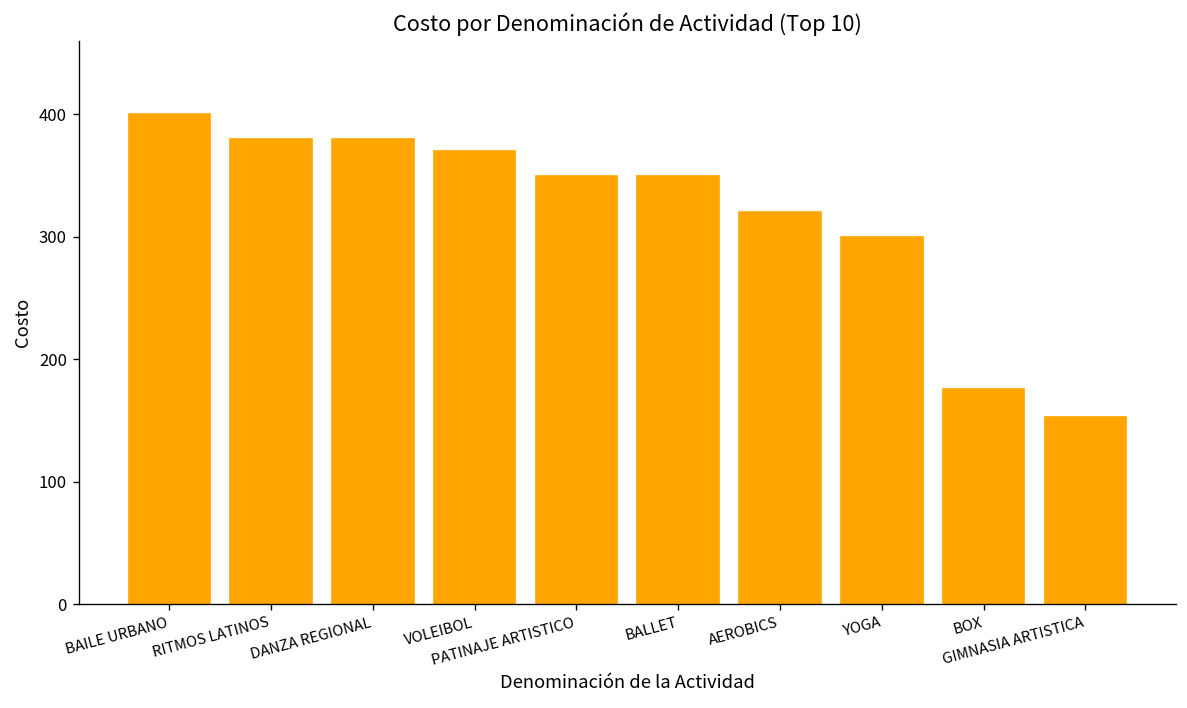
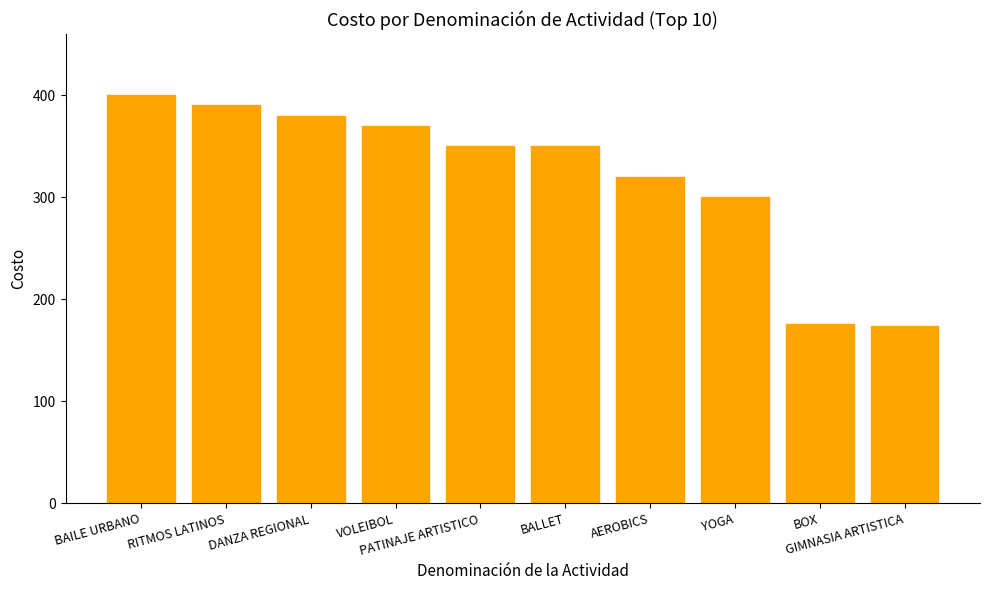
  {
    "BAILE URBANO": 400,
-   "RITMOS LATINOS": 380,
+   "RITMOS LATINOS": 390,
    "DANZA REGIONAL": 380,
    "VOLEIBOL": 370,
    "PATINAJE ARTISTICO": 350,
    "BALLET": 350,
    "AEROBICS": 320,
    "YOGA": 300,
    "BOX": 176,
-   "GIMNASIA ARTISTICA": 153
+   "GIMNASIA ARTISTICA": 174
  }
